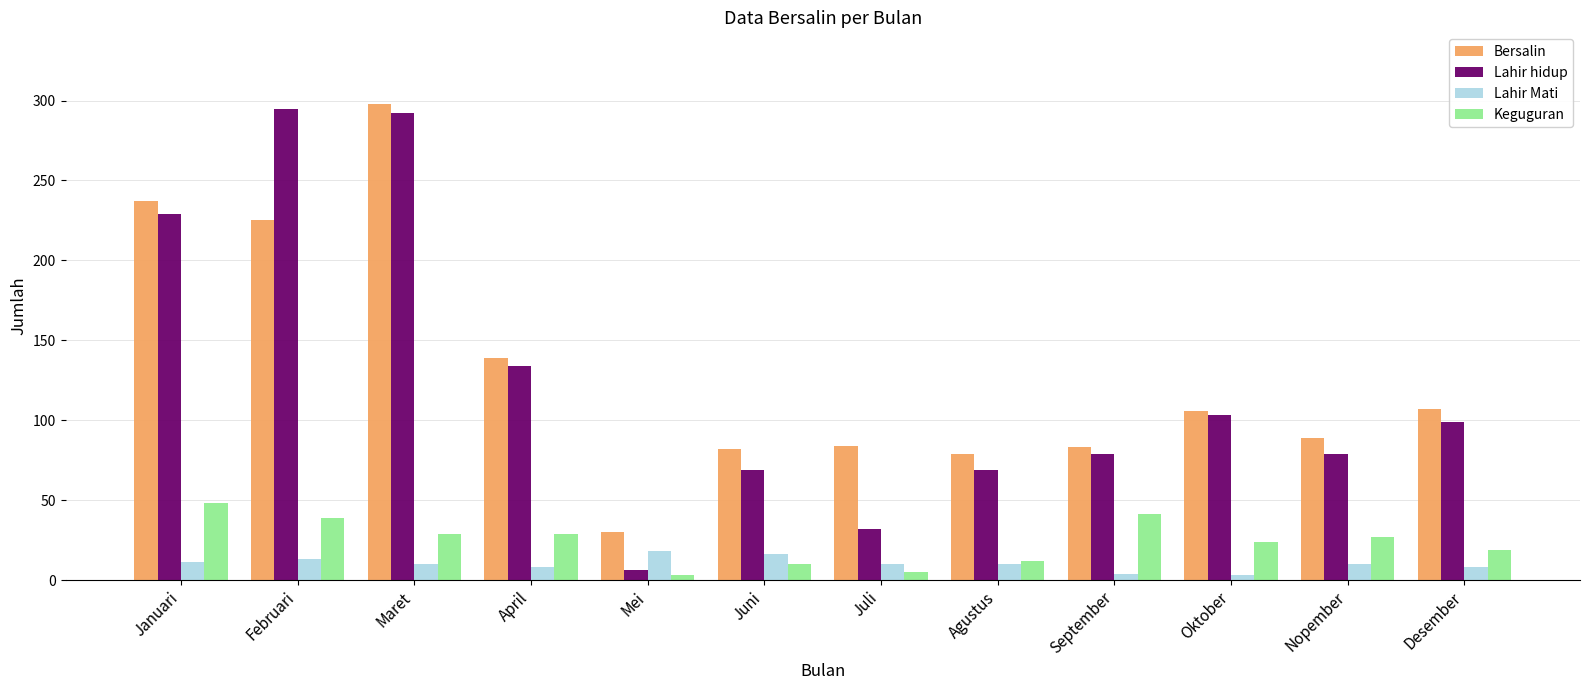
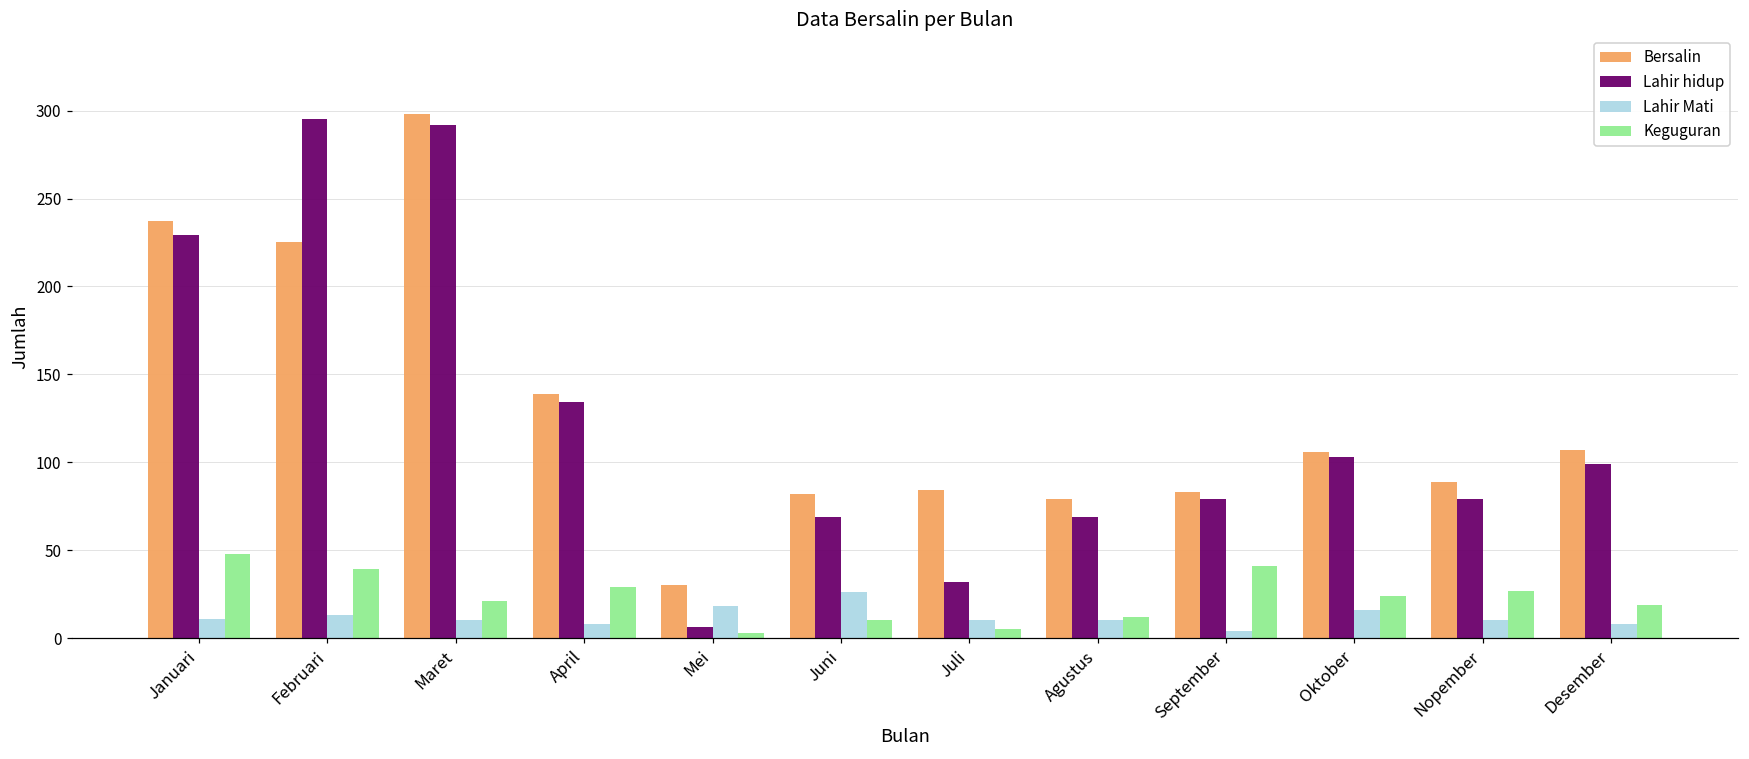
  {
    "Bersalin": {
      "Januari": 237,
      "Februari": 225,
      "Maret": 298,
      "April": 139,
      "Mei": 30,
      "Juni": 82,
      "Juli": 84,
      "Agustus": 79,
      "September": 83,
      "Oktober": 106,
      "Nopember": 89,
      "Desember": 107
    },
    "Lahir hidup": {
      "Januari": 229,
      "Februari": 295,
      "Maret": 292,
      "April": 134,
      "Mei": 6,
      "Juni": 69,
      "Juli": 32,
      "Agustus": 69,
      "September": 79,
      "Oktober": 103,
      "Nopember": 79,
      "Desember": 99
    },
    "Lahir Mati": {
      "Januari": 11,
      "Februari": 13,
      "Maret": 10,
      "April": 8,
      "Mei": 18,
-     "Juni": 16,
+     "Juni": 26,
      "Juli": 10,
      "Agustus": 10,
      "September": 4,
-     "Oktober": 3,
+     "Oktober": 16,
      "Nopember": 10,
      "Desember": 8
    },
    "Keguguran": {
      "Januari": 48,
      "Februari": 39,
-     "Maret": 29,
+     "Maret": 21,
      "April": 29,
      "Mei": 3,
      "Juni": 10,
      "Juli": 5,
      "Agustus": 12,
      "September": 41,
      "Oktober": 24,
      "Nopember": 27,
      "Desember": 19
    }
  }
